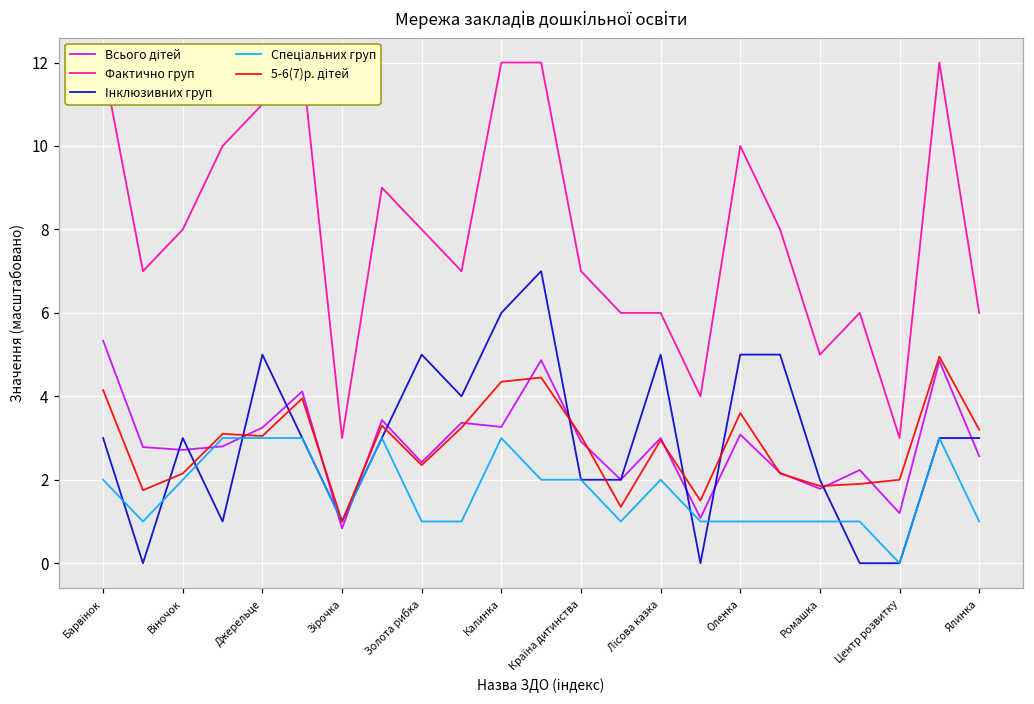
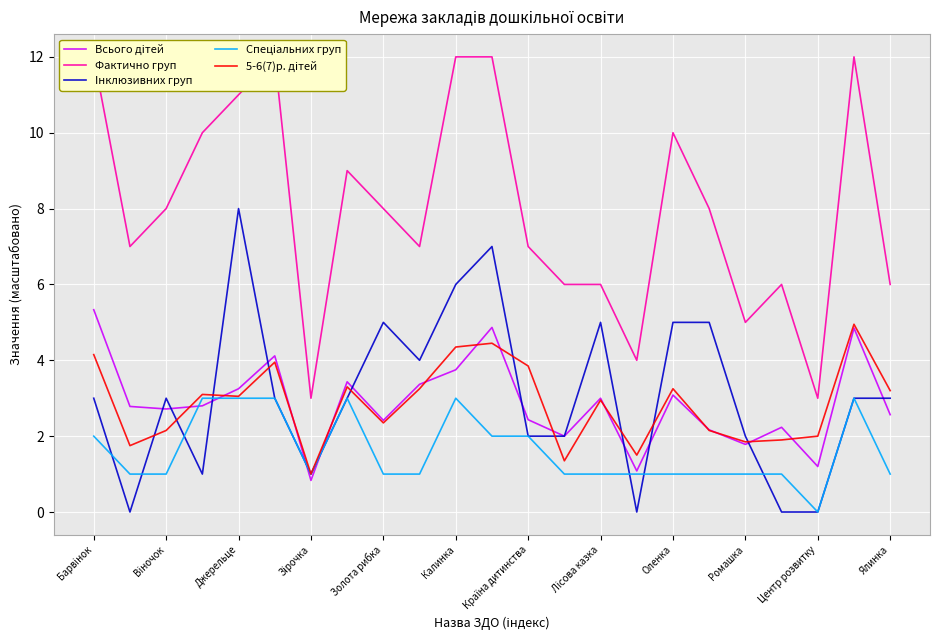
  {
    "Всього дітей": {
      "Барвінок": 5.3,
      "Віночок": 2.7,
      "Джерельце": 3.3,
      "Зірочка": 0.8,
      "Золота рибка": 2.4,
-     "Калинка": 3.3,
-     "Країна дитинства": 2.9,
+     "Калинка": 3.8,
+     "Країна дитинства": 2.4,
      "Оленка": 3.1,
      "Ромашка": 1.8,
      "Центр розвитку": 1.2,
      "Ялинка": 2.6
    },
    "Фактично груп": {
      "Віночок": 8.0,
      "Джерельце": 11.0,
      "Зірочка": 3.0,
      "Золота рибка": 8.0,
      "Калинка": 12.0,
      "Країна дитинства": 7.0,
      "Лісова казка": 6.0,
      "Оленка": 10.0,
      "Ромашка": 5.0,
      "Центр розвитку": 3.0,
      "Ялинка": 6.0
    },
    "Інклюзивних груп": {
      "Барвінок": 3,
      "Віночок": 3,
-     "Джерельце": 5,
+     "Джерельце": 8,
      "Золота рибка": 5,
      "Калинка": 6,
      "Лісова казка": 5,
      "Оленка": 5,
      "Ромашка": 2,
      "Ялинка": 3
    },
    "Спеціальних груп": {
      "Барвінок": 2,
-     "Віночок": 2,
+     "Віночок": 1,
      "Золота рибка": 1,
      "Калинка": 3,
-     "Лісова казка": 2,
+     "Лісова казка": 1,
      "Оленка": 1,
      "Ромашка": 1,
      "Ялинка": 1
    },
    "5-6(7)р. дітей": {
      "Барвінок": 4.2,
      "Віночок": 2.2,
      "Золота рибка": 2.4,
      "Калинка": 4.4,
-     "Країна дитинства": 3.1,
-     "Оленка": 3.6,
+     "Країна дитинства": 3.9,
+     "Оленка": 3.3,
      "Ромашка": 1.9,
      "Центр розвитку": 2.0,
      "Ялинка": 3.2
    }
  }
